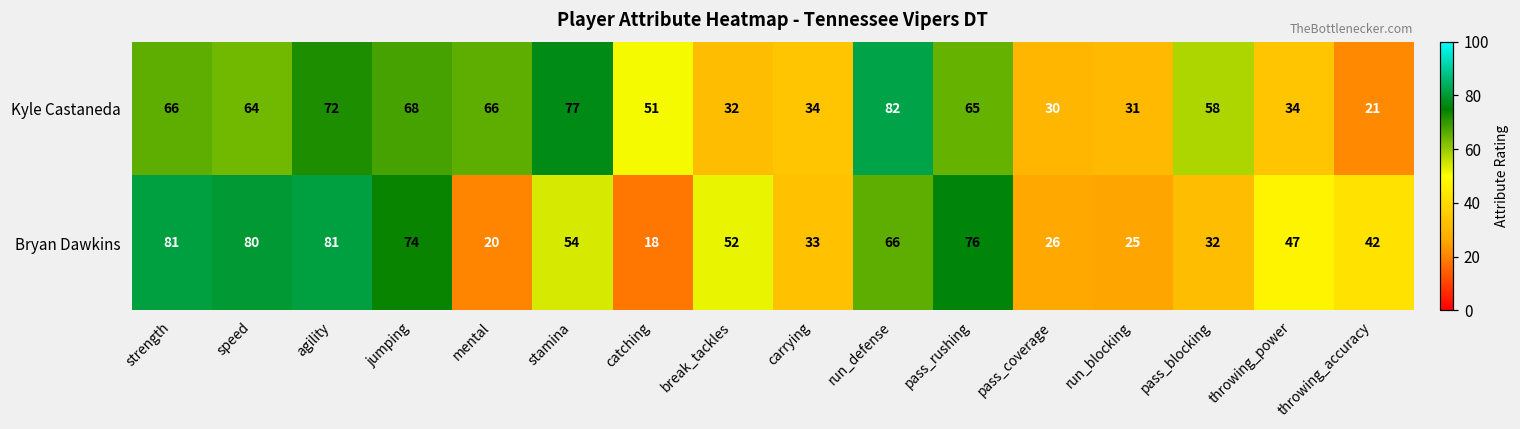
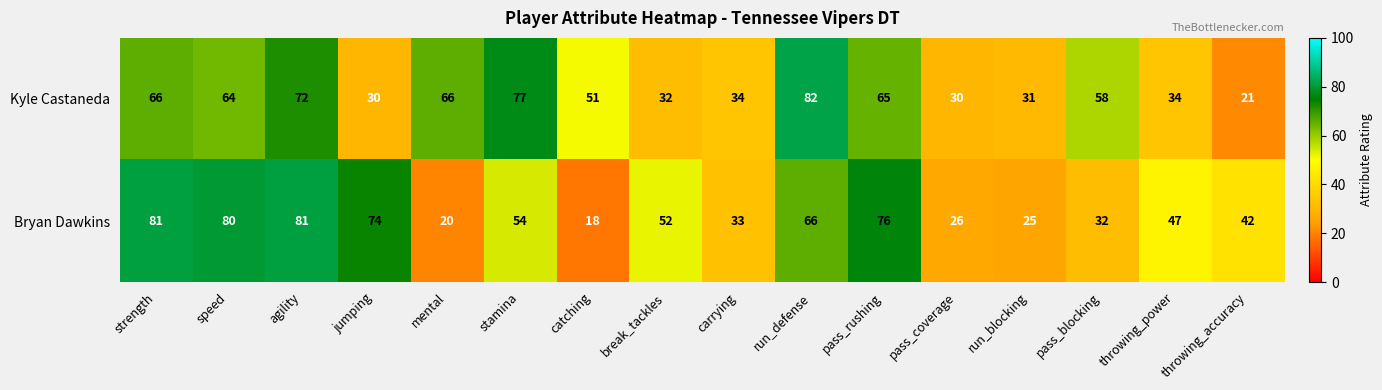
  {
    "Kyle Castaneda": {
      "strength": 66,
      "speed": 64,
      "agility": 72,
-     "jumping": 68,
+     "jumping": 30,
      "mental": 66,
      "stamina": 77,
      "catching": 51,
      "break_tackles": 32,
      "carrying": 34,
      "run_defense": 82,
      "pass_rushing": 65,
      "pass_coverage": 30,
      "run_blocking": 31,
      "pass_blocking": 58,
      "throwing_power": 34,
      "throwing_accuracy": 21
    },
    "Bryan Dawkins": {
      "strength": 81,
      "speed": 80,
      "agility": 81,
      "jumping": 74,
      "mental": 20,
      "stamina": 54,
      "catching": 18,
      "break_tackles": 52,
      "carrying": 33,
      "run_defense": 66,
      "pass_rushing": 76,
      "pass_coverage": 26,
      "run_blocking": 25,
      "pass_blocking": 32,
      "throwing_power": 47,
      "throwing_accuracy": 42
    }
  }
